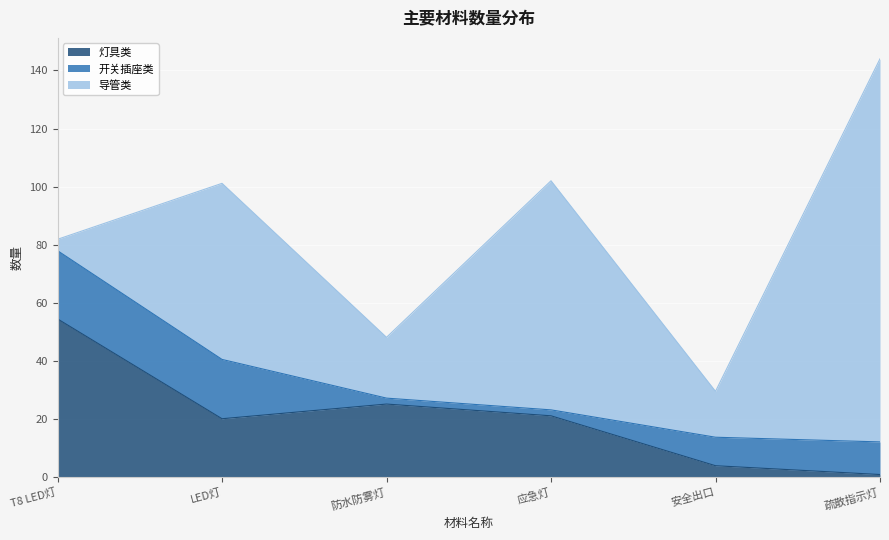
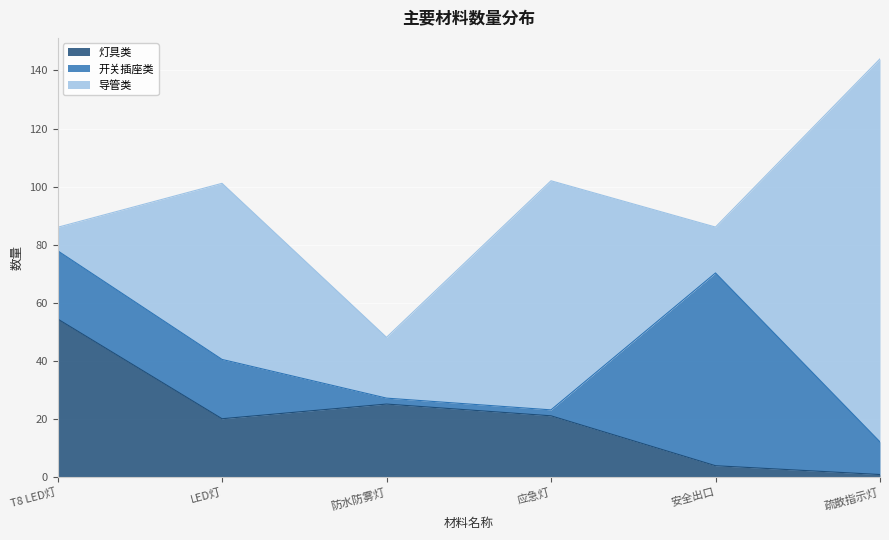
  {
    "灯具类": {
      "T8 LED灯": 55,
      "LED灯": 20,
      "防水防雾灯": 25,
      "应急灯": 21,
      "安全出口": 4,
      "疏散指示灯": 1
    },
    "开关插座类": {
      "T8 LED灯": 23,
      "LED灯": 20,
      "防水防雾灯": 2,
      "应急灯": 2,
-     "安全出口": 10,
+     "安全出口": 66,
      "疏散指示灯": 11
    },
    "导管类": {
-     "T8 LED灯": 4,
+     "T8 LED灯": 8,
      "LED灯": 61,
      "防水防雾灯": 21,
      "应急灯": 79,
      "安全出口": 16,
      "疏散指示灯": 132
    }
  }
